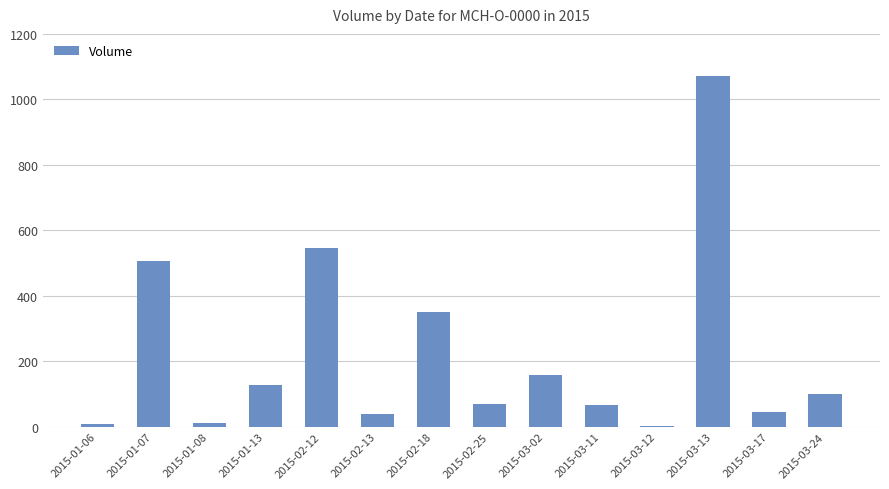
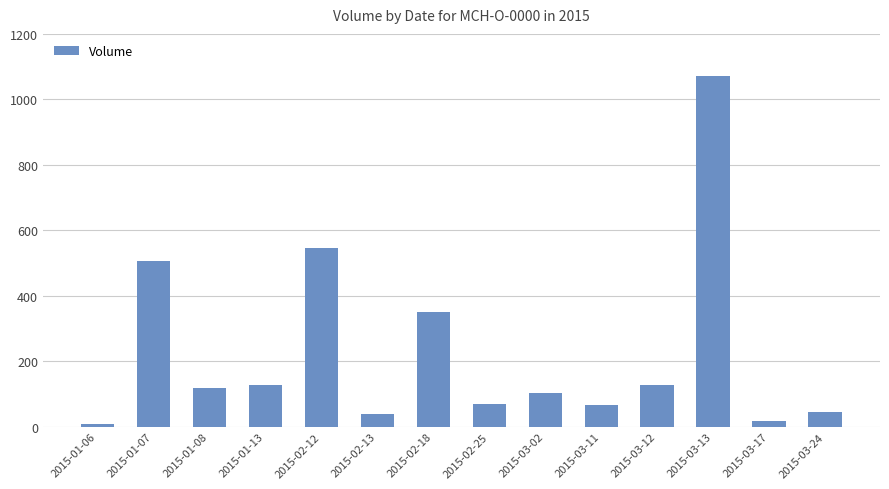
  {
    "2015-01-06": 10,
    "2015-01-07": 510,
-   "2015-01-08": 10,
+   "2015-01-08": 120,
    "2015-01-13": 130,
    "2015-02-12": 550,
    "2015-02-13": 40,
    "2015-02-18": 350,
    "2015-02-25": 70,
-   "2015-03-02": 160,
+   "2015-03-02": 100,
    "2015-03-11": 70,
-   "2015-03-12": 0,
+   "2015-03-12": 130,
    "2015-03-13": 1070,
-   "2015-03-17": 50,
-   "2015-03-24": 100
+   "2015-03-17": 20,
+   "2015-03-24": 50
  }
